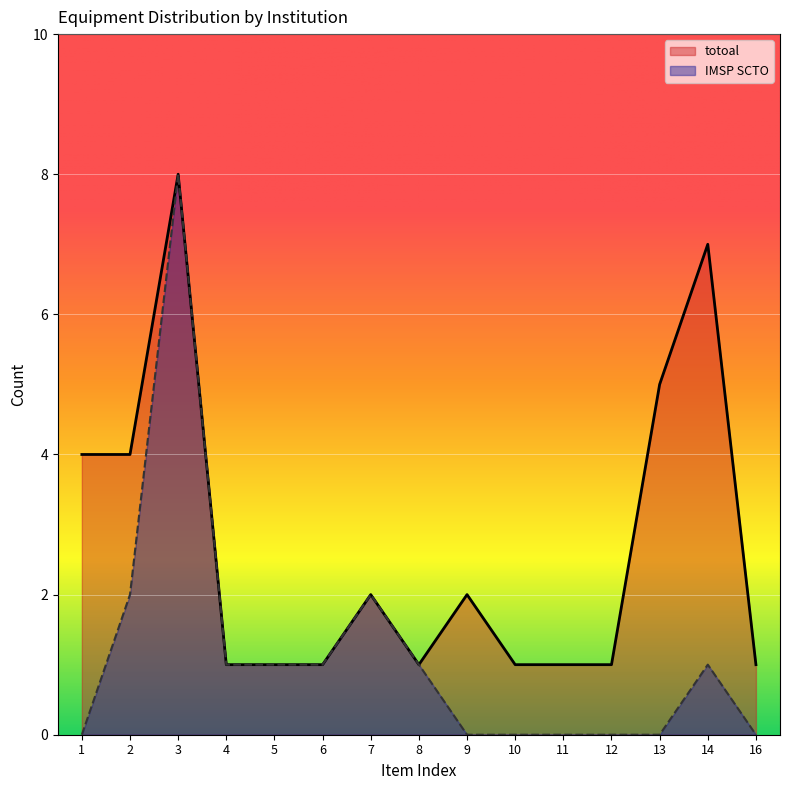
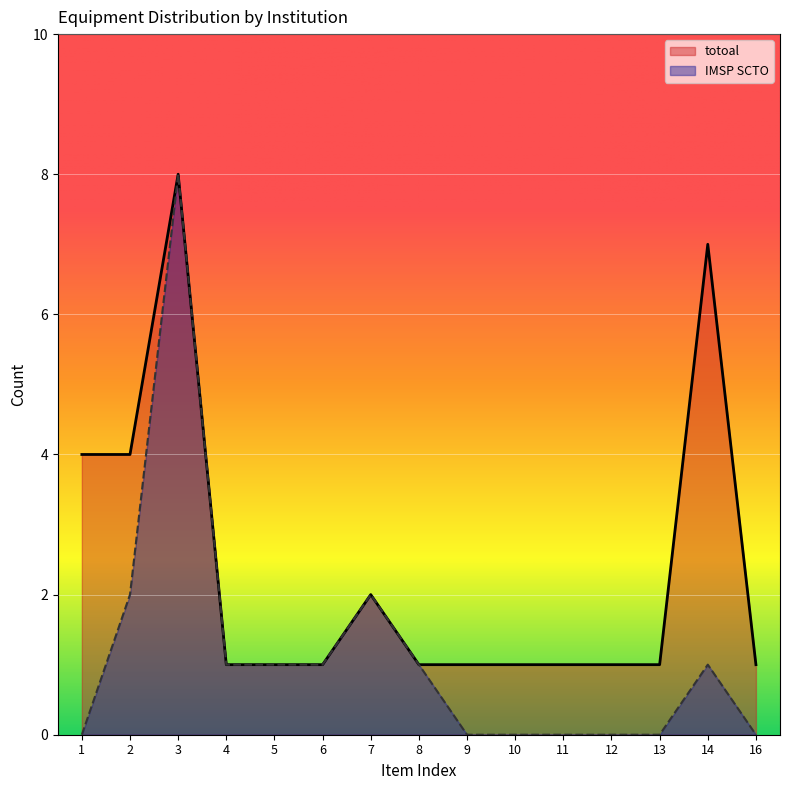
  {
    "totoal": {
      "1": 4,
      "2": 4,
-     "9": 2,
+     "9": 1,
      "10": 1,
      "11": 1,
      "12": 1,
-     "13": 5,
+     "13": 1,
      "14": 7,
      "16": 1
    },
    "IMSP SCTO": {
      "1": 0,
      "2": 2,
      "9": 0,
      "10": 0,
      "11": 0,
      "12": 0,
      "13": 0,
      "14": 1,
      "16": 0
    }
  }
